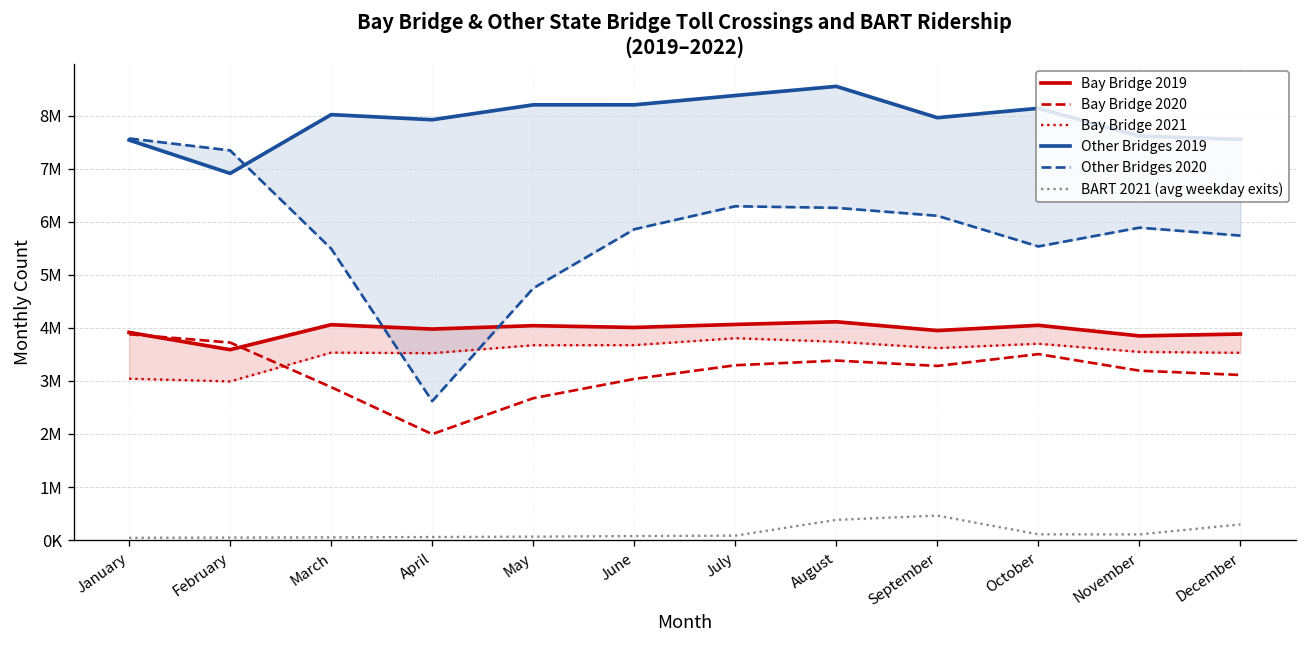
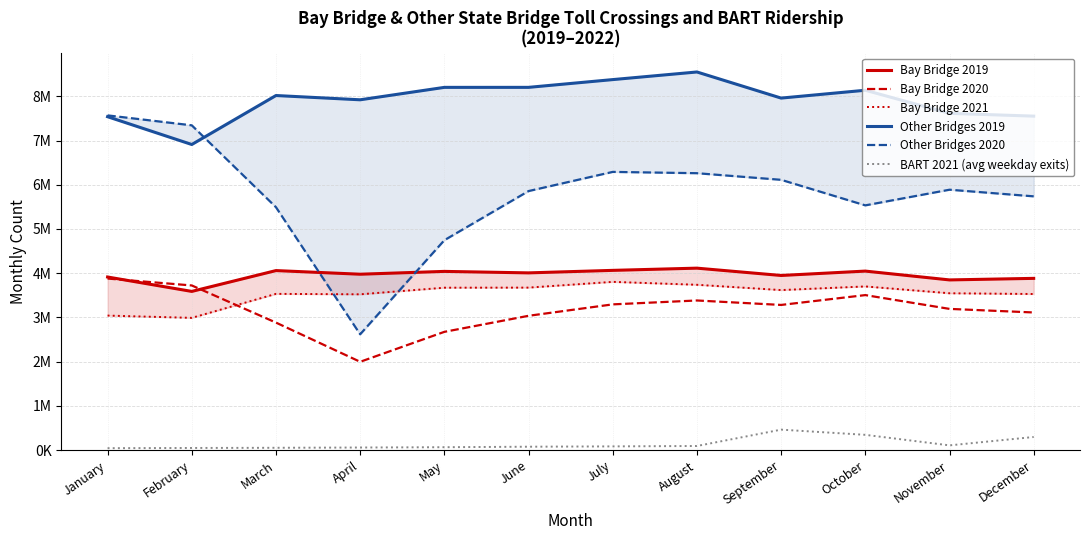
  {
    "BART 2021 (avg weekday exits)": {
      "January": 0,
      "February": 0,
      "March": 100000,
      "April": 100000,
      "May": 100000,
      "June": 100000,
      "July": 100000,
-     "August": 400000,
+     "August": 100000,
      "September": 500000,
-     "October": 100000,
+     "October": 300000,
      "November": 100000,
      "December": 300000
    }
  }
